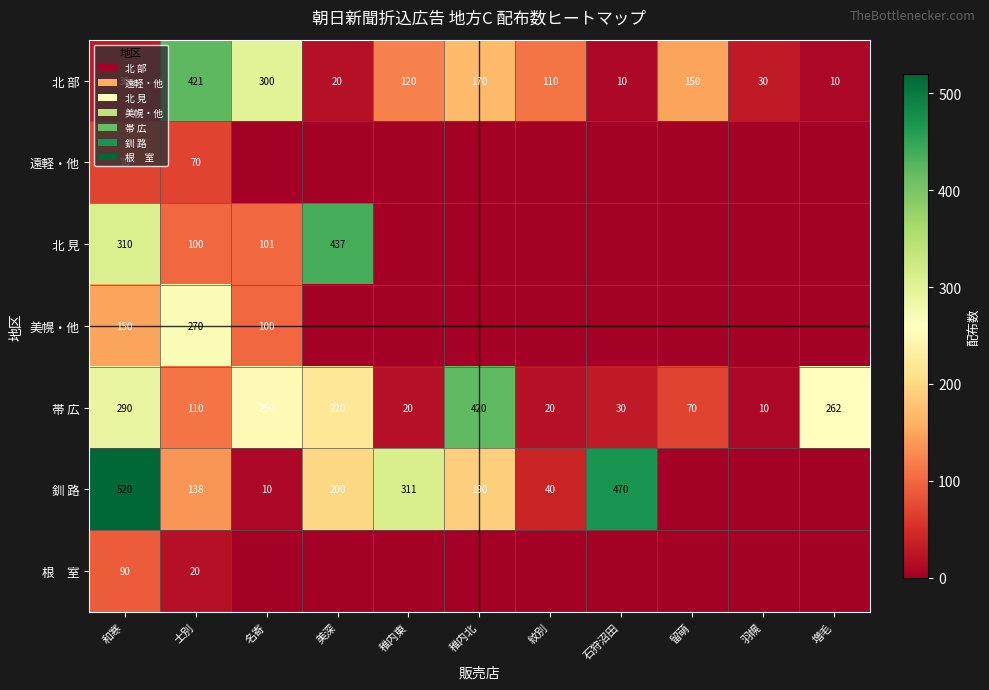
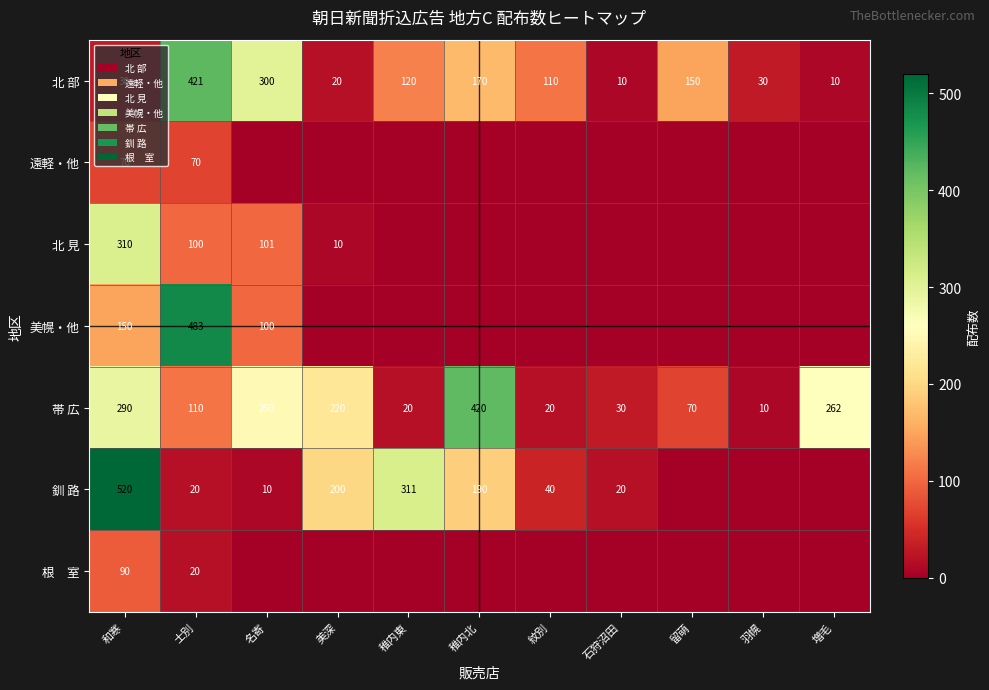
  {
    "北 部": {
      "士別": 421,
      "名寄": 300,
      "美深": 20,
      "稚内東": 120,
      "稚内北": 170,
      "紋別": 110,
      "石狩沼田": 10,
      "留萌": 150,
      "羽幌": 30,
      "増毛": 10
    },
    "遠軽・他": {
      "士別": 70
    },
    "北 見": {
      "和寒": 310,
      "士別": 100,
      "名寄": 101,
-     "美深": 437
+     "美深": 10
    },
    "美幌・他": {
      "和寒": 150,
-     "士別": 270,
+     "士別": 483,
      "名寄": 100
    },
    "帯 広": {
      "和寒": 290,
      "士別": 110,
      "名寄": 250,
      "美深": 220,
      "稚内東": 20,
      "稚内北": 420,
      "紋別": 20,
      "石狩沼田": 30,
      "留萌": 70,
      "羽幌": 10,
      "増毛": 262
    },
    "釧 路": {
      "和寒": 520,
-     "士別": 138,
+     "士別": 20,
      "名寄": 10,
      "美深": 200,
      "稚内東": 311,
      "稚内北": 190,
      "紋別": 40,
-     "石狩沼田": 470
+     "石狩沼田": 20
    },
    "根 室": {
      "和寒": 90,
      "士別": 20
    }
  }
